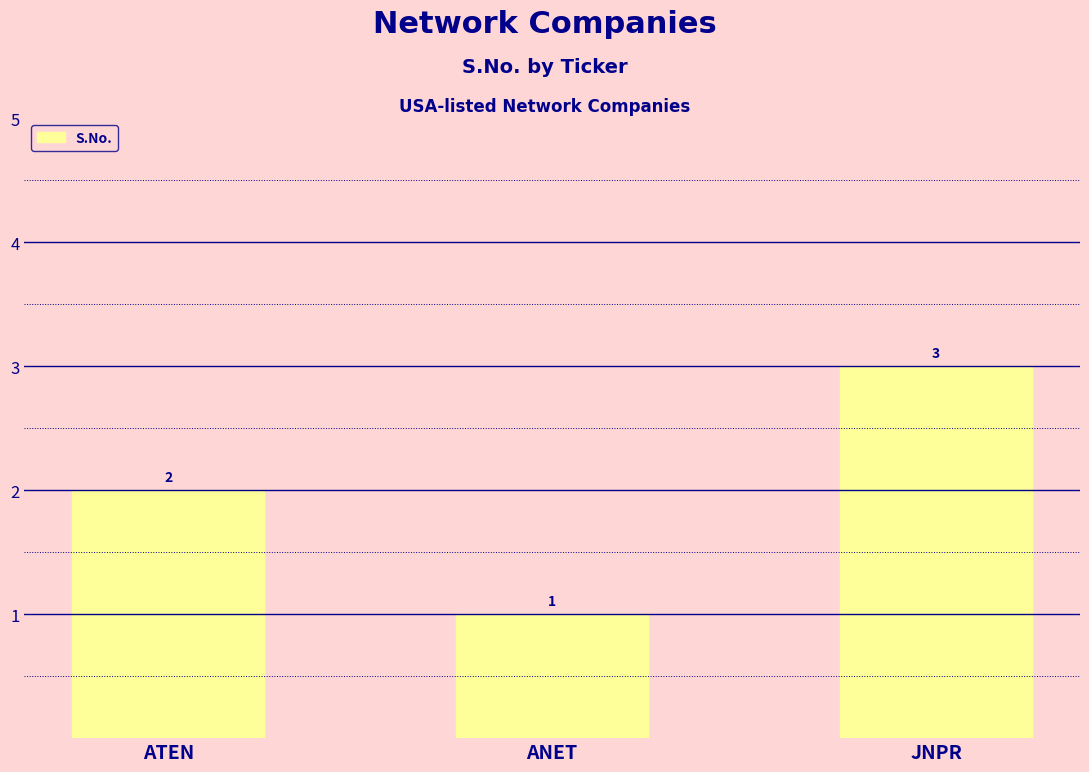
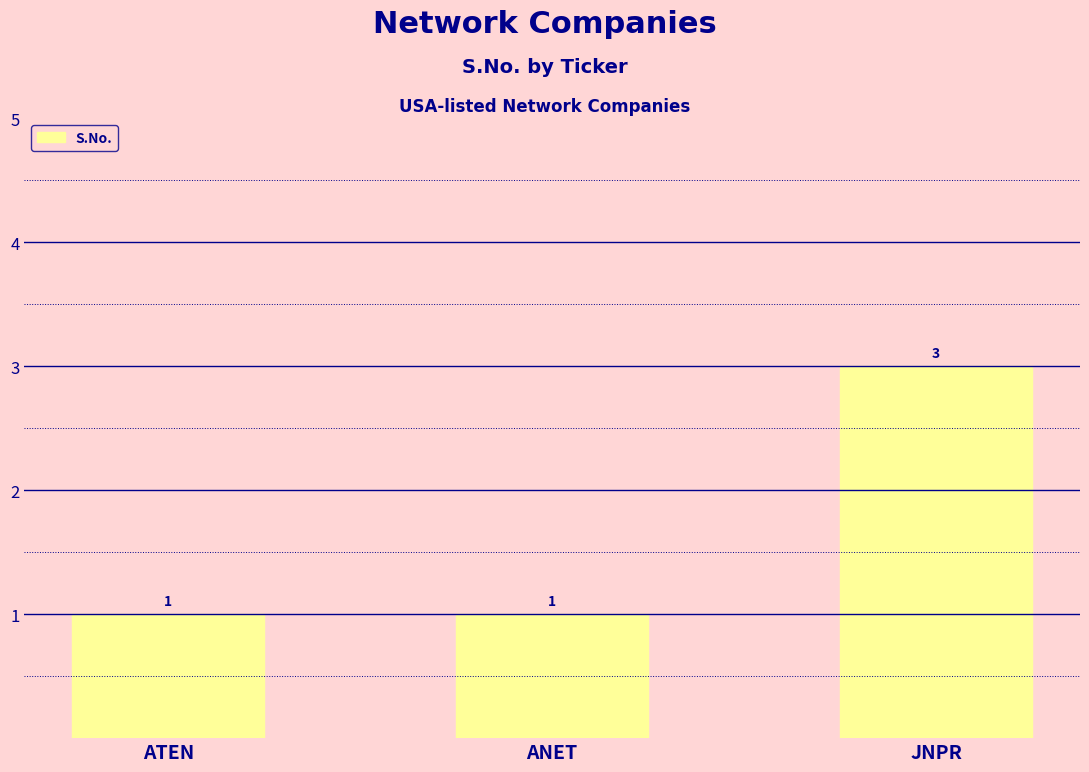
  {
-   "ATEN": 2,
+   "ATEN": 1,
    "ANET": 1,
    "JNPR": 3
  }
